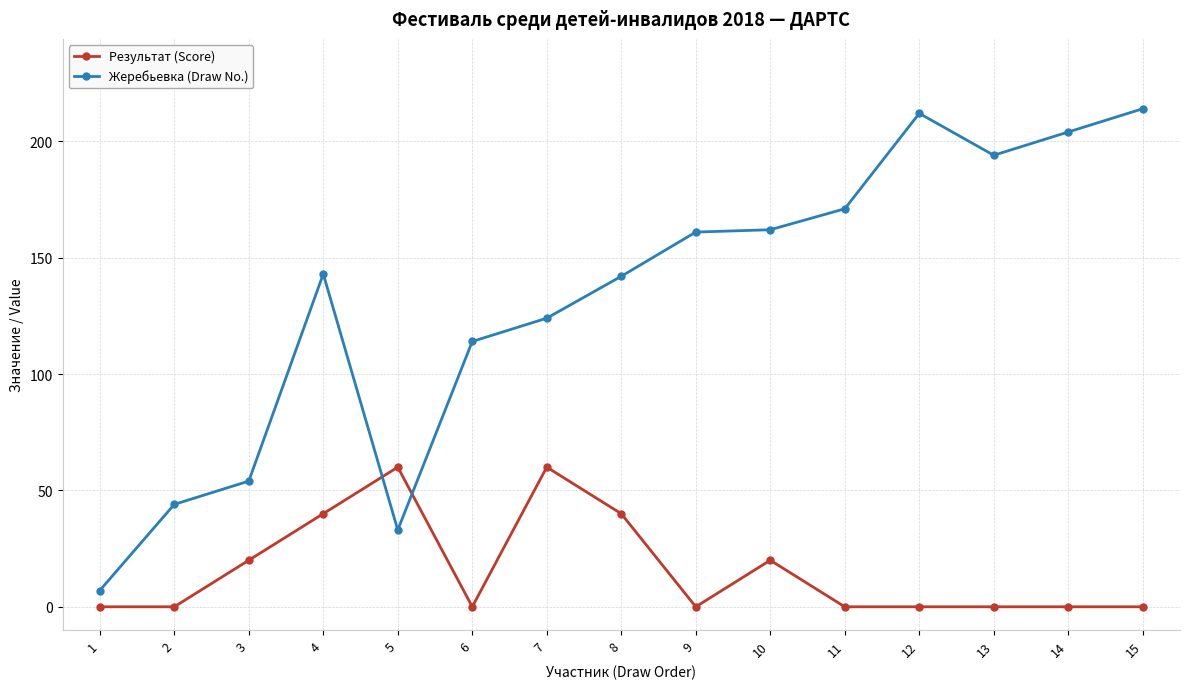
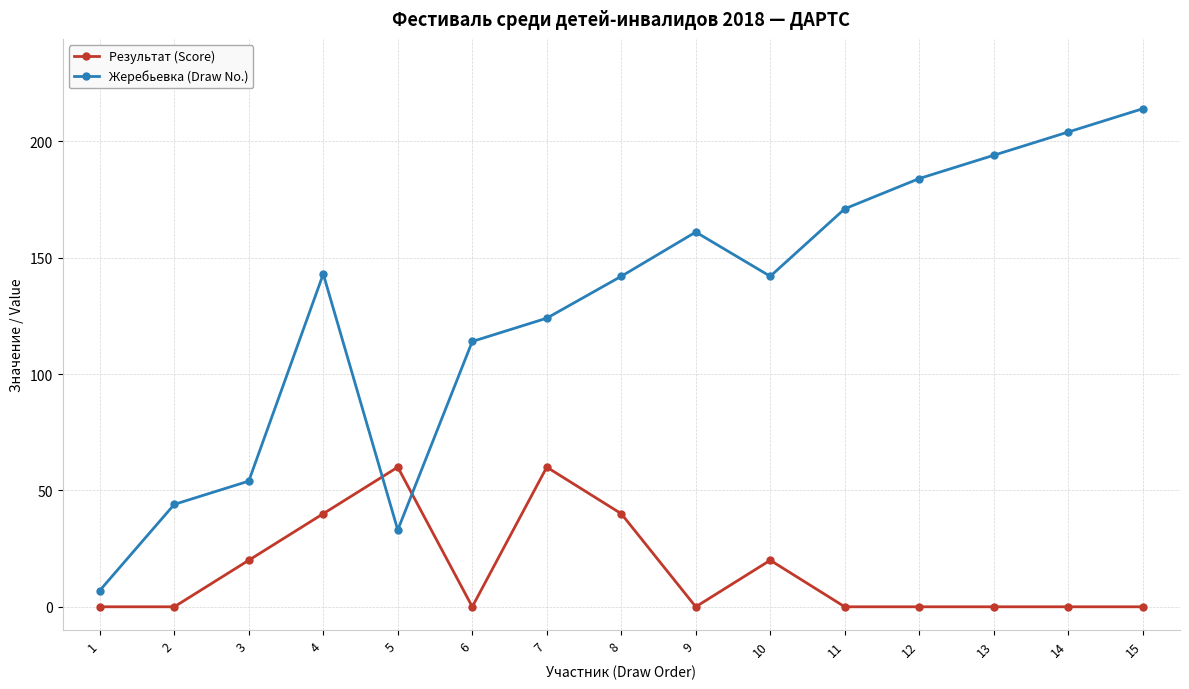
  {
    "Результат (Score)": {
      "1": 0,
      "2": 0,
      "3": 20,
      "4": 40,
      "5": 60,
      "6": 0,
      "7": 60,
      "8": 40,
      "9": 0,
      "10": 20,
      "11": 0,
      "12": 0,
      "13": 0,
      "14": 0,
      "15": 0
    },
    "Жеребьевка (Draw No.)": {
      "1": 7,
      "2": 44,
      "3": 54,
      "4": 143,
      "5": 33,
      "6": 114,
      "7": 124,
      "8": 142,
      "9": 161,
-     "10": 162,
+     "10": 142,
      "11": 171,
-     "12": 212,
+     "12": 184,
      "13": 194,
      "14": 204,
      "15": 214
    }
  }
